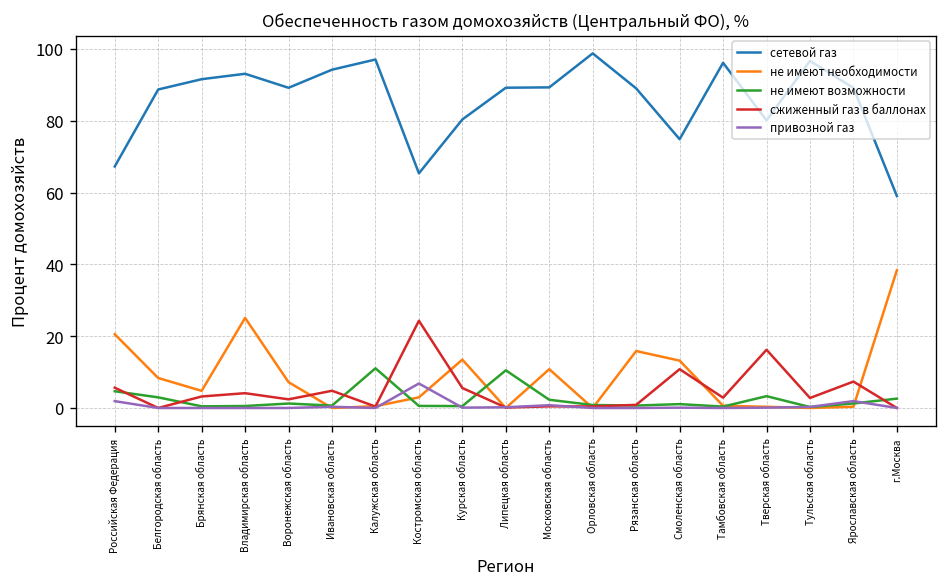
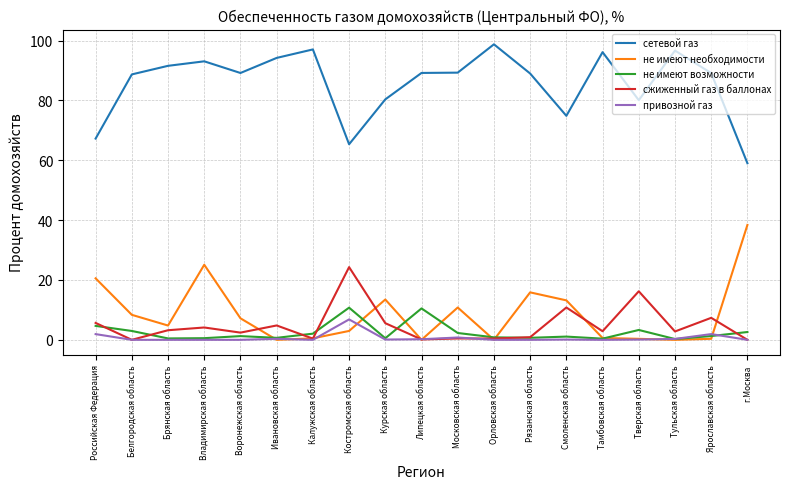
  {
    "сетевой газ": {
      "Российская Федерация": 67,
      "Белгородская область": 89,
      "Брянская область": 92,
      "Bладимирская область": 93,
      "Bоронежская область": 89,
      "Ивановская область": 94,
      "Калужская область": 97,
      "Костромская область": 65,
      "Курская область": 80,
      "Липецкая область": 89,
      "Московская область": 89,
      "Орловская область": 99,
      "Рязанская область": 89,
      "Смоленская область": 75,
      "Тамбовская область": 96,
      "г.Москва": 59
    },
    "не имеют необходимости": {
      "Российская Федерация": 21,
      "Белгородская область": 8,
      "Брянская область": 5,
      "Bладимирская область": 25,
      "Bоронежская область": 7,
      "Костромская область": 3,
      "Курская область": 13,
      "Московская область": 11,
      "Рязанская область": 16,
      "Смоленская область": 13,
      "Ярославская область": 0,
      "г.Москва": 38
    },
    "не имеют возможности": {
      "Российская Федерация": 5,
      "Белгородская область": 3,
      "Bоронежская область": 1,
-     "Калужская область": 11,
-     "Костромская область": 1,
+     "Калужская область": 2,
+     "Костромская область": 11,
      "Липецкая область": 10,
      "Московская область": 2,
      "Смоленская область": 1,
      "Тверская область": 3,
      "г.Москва": 3
    },
    "сжиженный газ в баллонах": {
      "Российская Федерация": 6,
      "Брянская область": 3,
      "Bладимирская область": 4,
      "Bоронежская область": 2,
      "Ивановская область": 5,
      "Костромская область": 24,
      "Курская область": 6,
      "Смоленская область": 11,
      "Тамбовская область": 3,
      "Тверская область": 16,
      "Тульская область": 3,
      "Ярославская область": 7
    },
    "привозной газ": {
      "Российская Федерация": 2,
      "Bоронежская область": 0,
      "Костромская область": 7,
      "Смоленская область": 0
    }
  }
